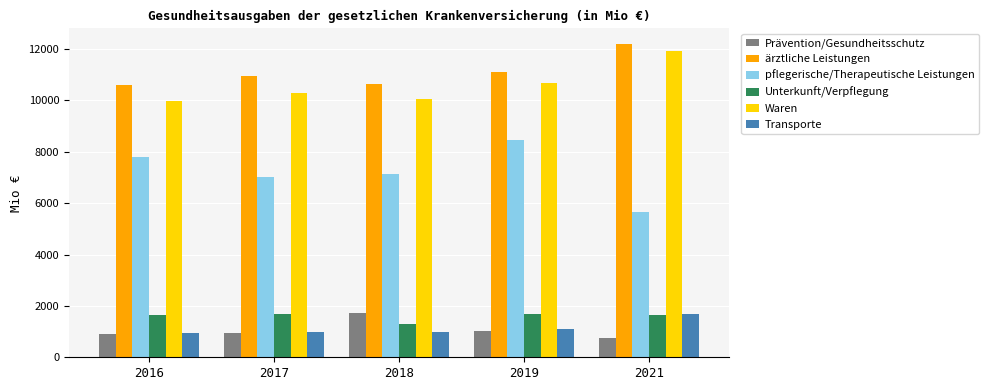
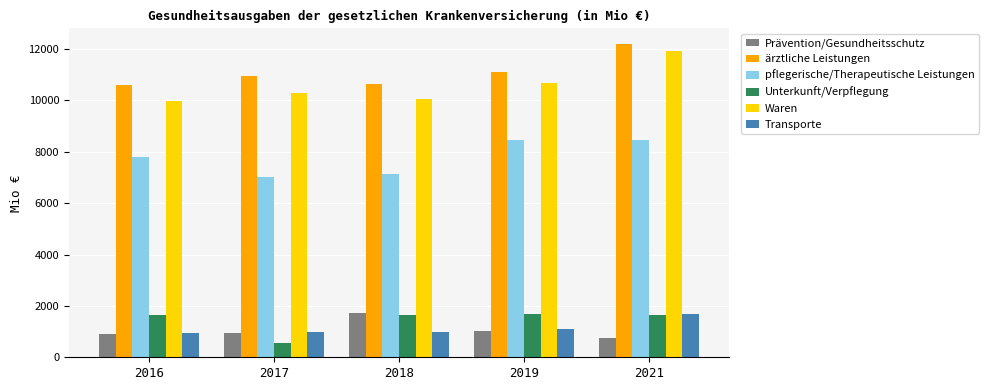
  {
    "Prävention/Gesundheitsschutz": {
      "2016": 900,
      "2017": 1000,
      "2018": 1700,
      "2019": 1000,
      "2021": 700
    },
    "pflegerische/Therapeutische Leistungen": {
      "2016": 7800,
      "2017": 7000,
      "2018": 7100,
      "2019": 8500,
-     "2021": 5600
+     "2021": 8500
    },
    "Unterkunft/Verpflegung": {
      "2016": 1700,
-     "2017": 1700,
-     "2018": 1300,
+     "2017": 500,
+     "2018": 1600,
      "2019": 1700,
      "2021": 1600
    },
    "Transporte": {
      "2016": 900,
      "2017": 1000,
      "2018": 1000,
      "2019": 1100,
      "2021": 1700
    }
  }
